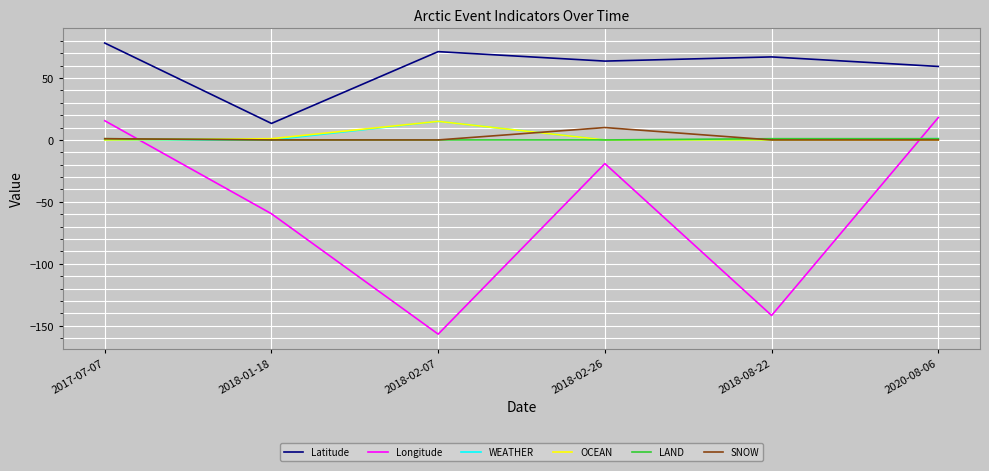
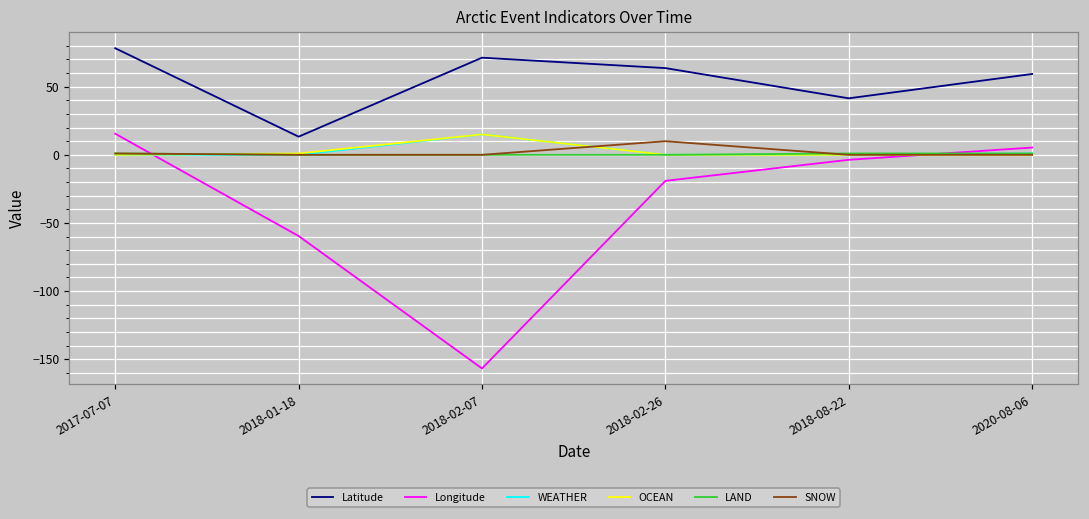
  {
    "Latitude": {
      "2017-07-07": 78,
      "2018-01-18": 13,
      "2018-02-07": 71,
      "2018-02-26": 64,
-     "2018-08-22": 67,
+     "2018-08-22": 41,
      "2020-08-06": 59
    },
    "Longitude": {
      "2017-07-07": 15,
      "2018-01-18": -60,
      "2018-02-07": -157,
      "2018-02-26": -19,
-     "2018-08-22": -142,
-     "2020-08-06": 18
+     "2018-08-22": -4,
+     "2020-08-06": 5
    },
    "SNOW": {
      "2018-02-26": 10
    }
  }
